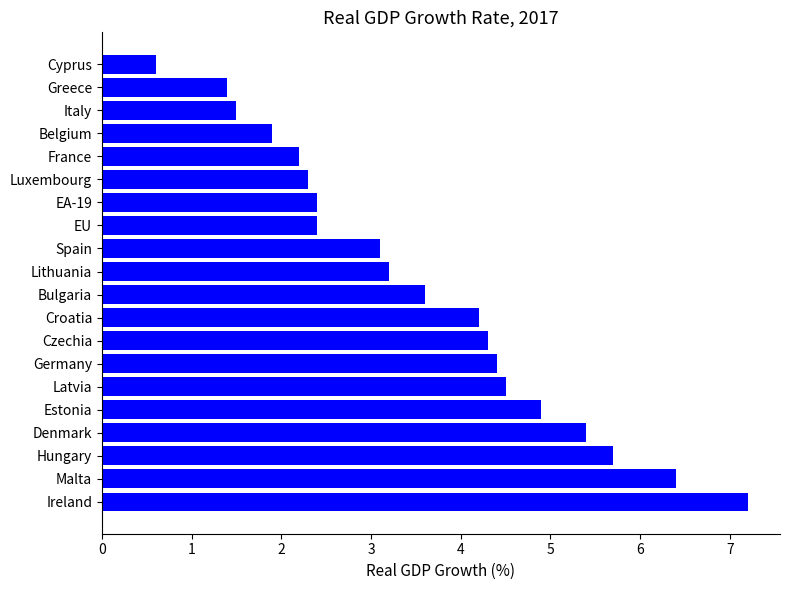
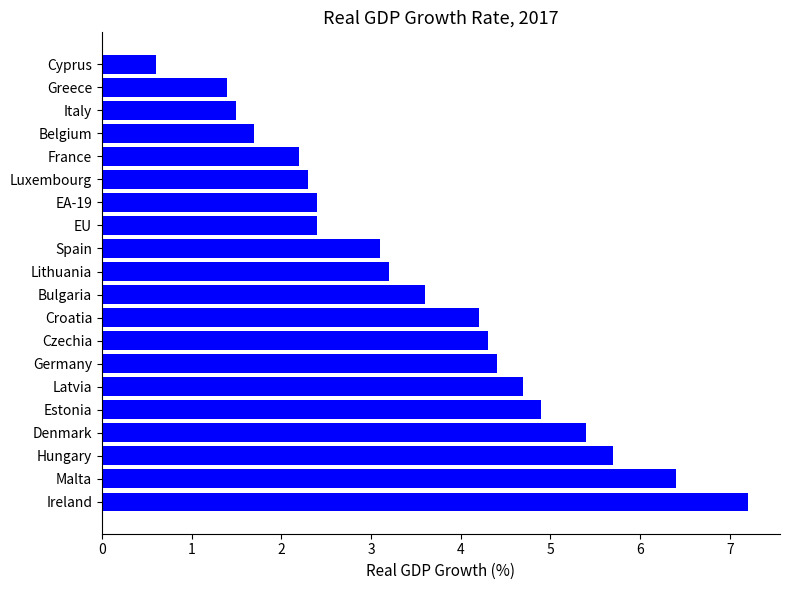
  {
    "Cyprus": 0.6,
    "Greece": 1.4,
    "Italy": 1.5,
-   "Belgium": 1.9,
+   "Belgium": 1.7,
    "France": 2.2,
    "Luxembourg": 2.3,
    "EA-19": 2.4,
    "EU": 2.4,
    "Spain": 3.1,
    "Lithuania": 3.2,
    "Bulgaria": 3.6,
    "Croatia": 4.2,
    "Czechia": 4.3,
    "Germany": 4.4,
-   "Latvia": 4.5,
+   "Latvia": 4.7,
    "Estonia": 4.9,
    "Denmark": 5.4,
    "Hungary": 5.7,
    "Malta": 6.4,
    "Ireland": 7.2
  }
